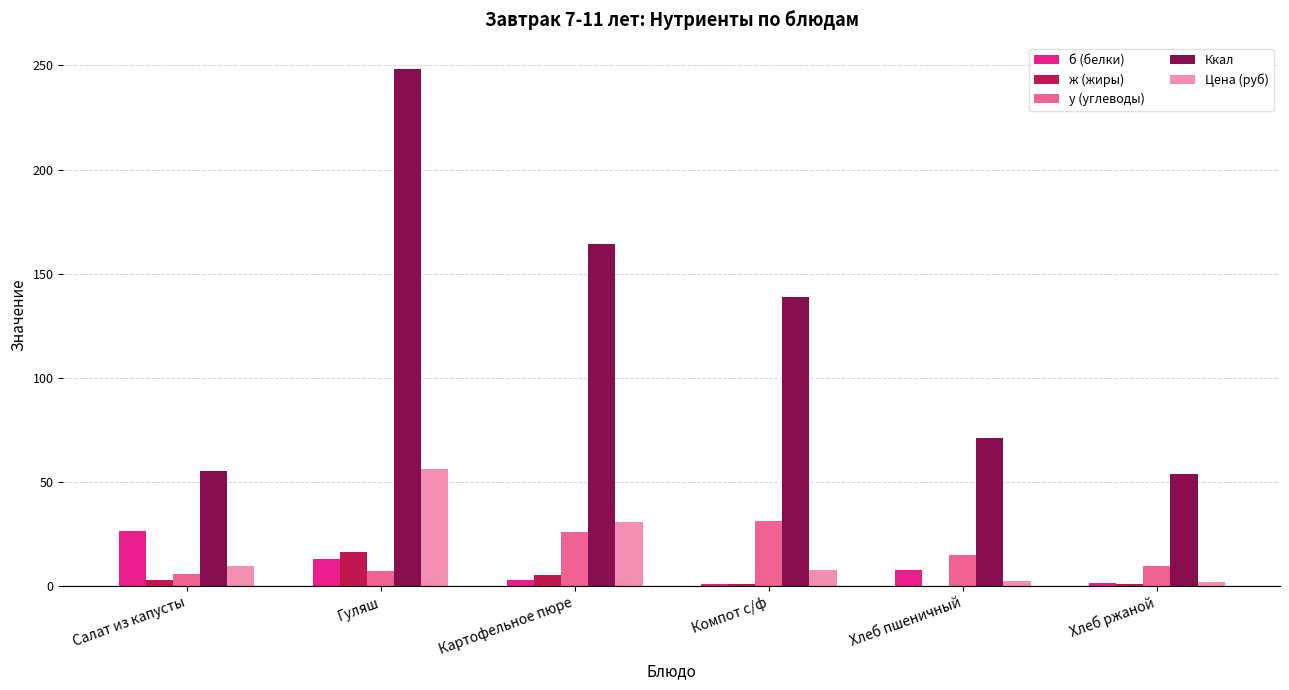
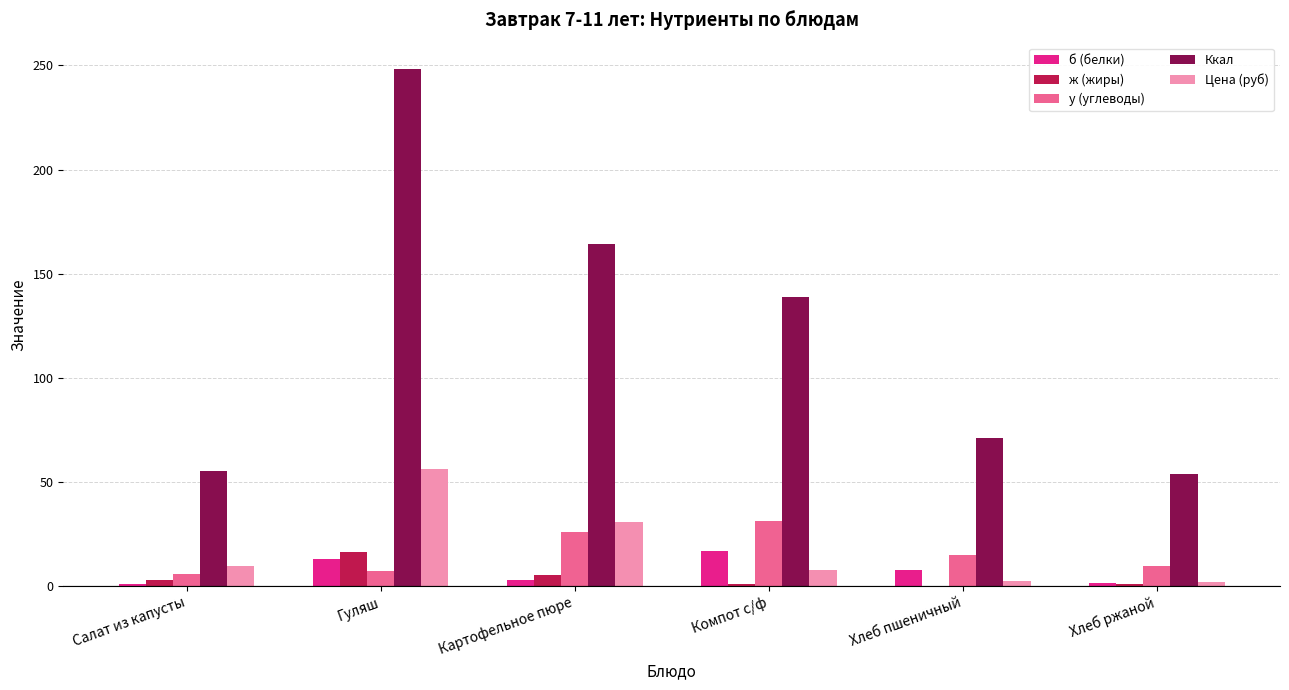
  {
    "б (белки)": {
-     "Салат из капусты": 26,
+     "Салат из капусты": 1,
      "Гуляш": 13,
      "Картофельное пюре": 3,
-     "Компот с/ф": 1,
+     "Компот с/ф": 17,
      "Хлеб пшеничный": 8,
      "Хлеб ржаной": 2
    }
  }
